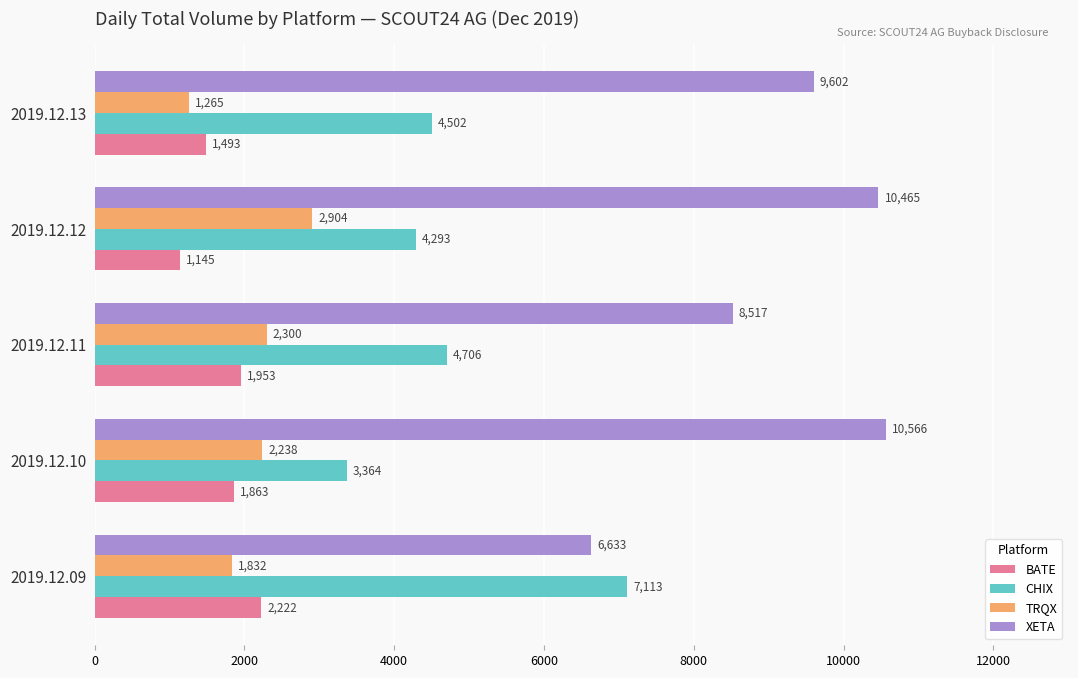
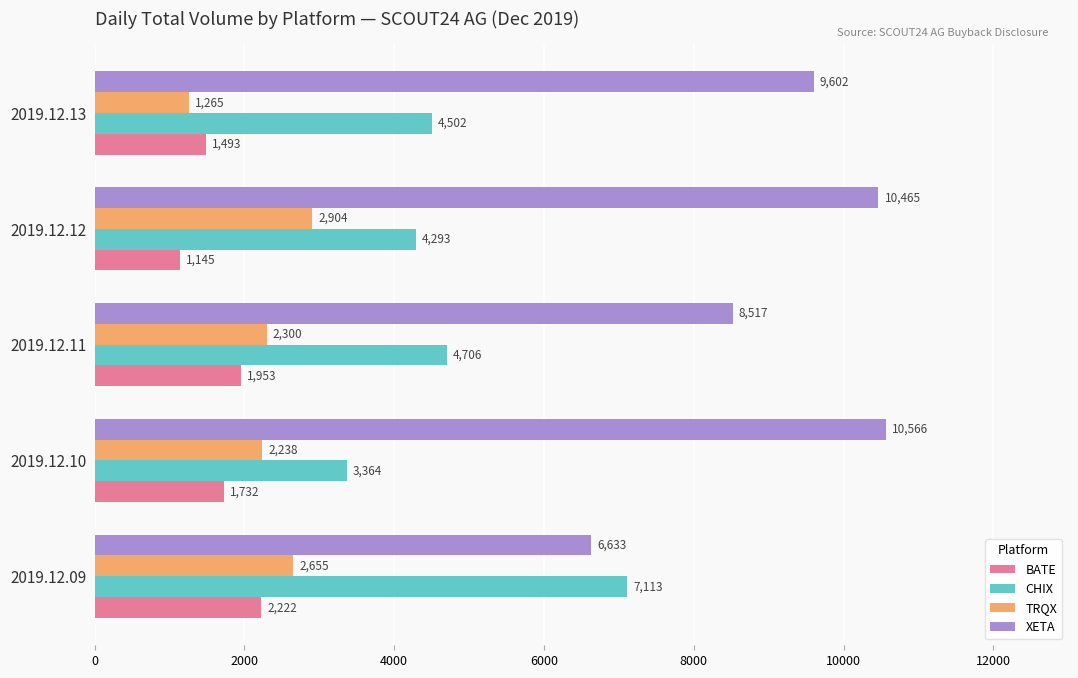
  {
    "BATE": {
      "2019.12.13": "1,493",
      "2019.12.12": "1,145",
      "2019.12.11": "1,953",
-     "2019.12.10": "1,863",
+     "2019.12.10": "1,732",
      "2019.12.09": "2,222"
    },
    "CHIX": {
      "2019.12.13": "4,502",
      "2019.12.12": "4,293",
      "2019.12.11": "4,706",
      "2019.12.10": "3,364",
      "2019.12.09": "7,113"
    },
    "TRQX": {
      "2019.12.13": "1,265",
      "2019.12.12": "2,904",
      "2019.12.11": "2,300",
      "2019.12.10": "2,238",
-     "2019.12.09": "1,832"
+     "2019.12.09": "2,655"
    },
    "XETA": {
      "2019.12.13": "9,602",
      "2019.12.12": "10,465",
      "2019.12.11": "8,517",
      "2019.12.10": "10,566",
      "2019.12.09": "6,633"
    }
  }
